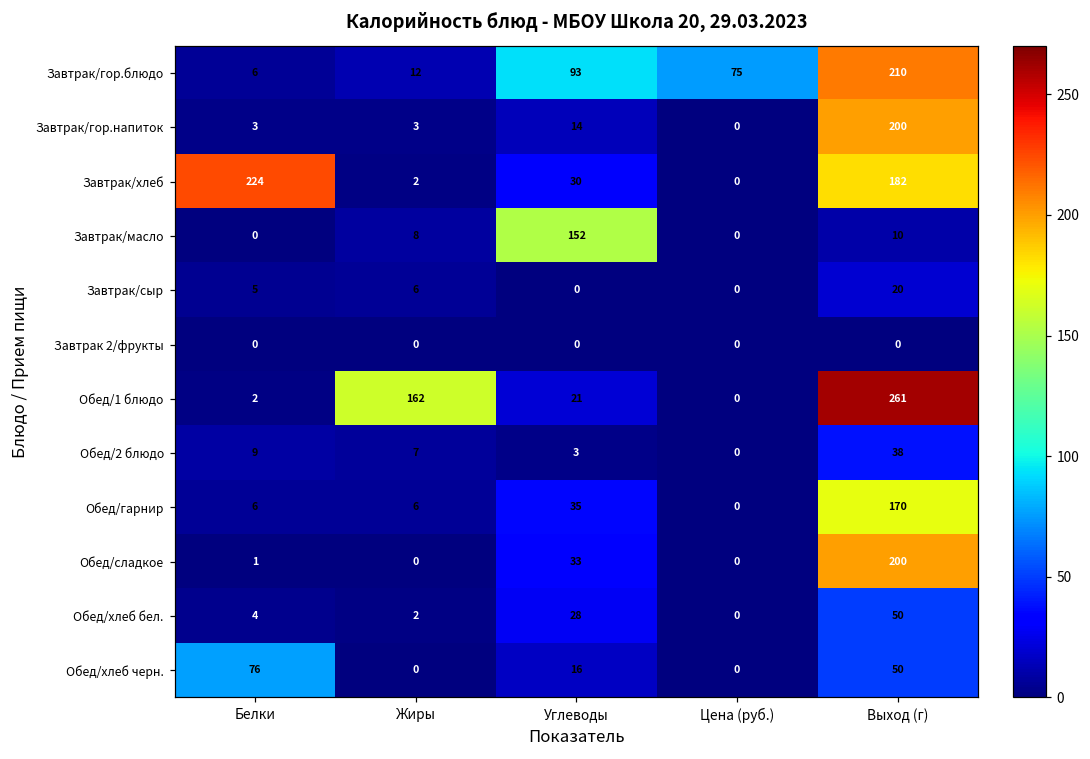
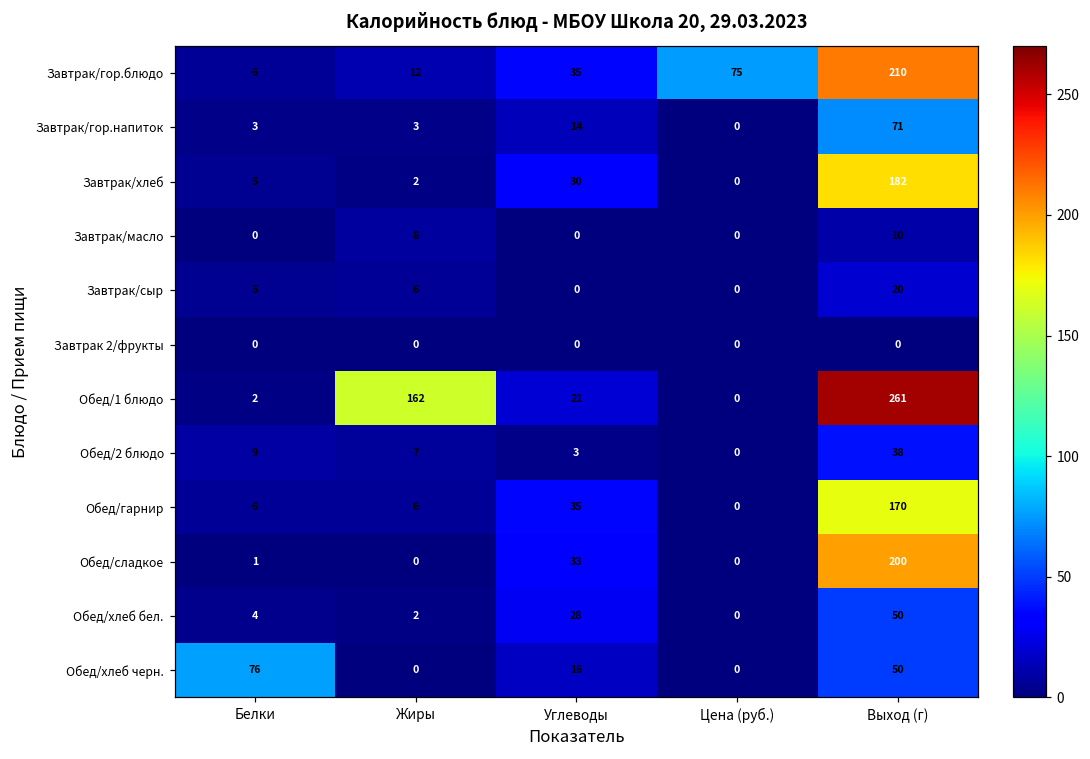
  {
    "Завтрак/гор.блюдо": {
      "Белки": 6,
      "Жиры": 12,
-     "Углеводы": 93,
+     "Углеводы": 35,
      "Цена (руб.)": 75,
      "Выход (г)": 210
    },
    "Завтрак/гор.напиток": {
      "Белки": 3,
      "Жиры": 3,
      "Углеводы": 14,
      "Цена (руб.)": 0,
-     "Выход (г)": 200
+     "Выход (г)": 71
    },
    "Завтрак/хлеб": {
-     "Белки": 224,
+     "Белки": 5,
      "Жиры": 2,
      "Углеводы": 30,
      "Цена (руб.)": 0,
      "Выход (г)": 182
    },
    "Завтрак/масло": {
      "Белки": 0,
      "Жиры": 8,
-     "Углеводы": 152,
+     "Углеводы": 0,
      "Цена (руб.)": 0,
      "Выход (г)": 10
    },
    "Завтрак/сыр": {
      "Белки": 5,
      "Жиры": 6,
      "Углеводы": 0,
      "Цена (руб.)": 0,
      "Выход (г)": 20
    },
    "Завтрак 2/фрукты": {
      "Белки": 0,
      "Жиры": 0,
      "Углеводы": 0,
      "Цена (руб.)": 0,
      "Выход (г)": 0
    },
    "Обед/1 блюдо": {
      "Белки": 2,
      "Жиры": 162,
      "Углеводы": 21,
      "Цена (руб.)": 0,
      "Выход (г)": 261
    },
    "Обед/2 блюдо": {
      "Белки": 9,
      "Жиры": 7,
      "Углеводы": 3,
      "Цена (руб.)": 0,
      "Выход (г)": 38
    },
    "Обед/гарнир": {
      "Белки": 6,
      "Жиры": 6,
      "Углеводы": 35,
      "Цена (руб.)": 0,
      "Выход (г)": 170
    },
    "Обед/сладкое": {
      "Белки": 1,
      "Жиры": 0,
      "Углеводы": 33,
      "Цена (руб.)": 0,
      "Выход (г)": 200
    },
    "Обед/хлеб бел.": {
      "Белки": 4,
      "Жиры": 2,
      "Углеводы": 28,
      "Цена (руб.)": 0,
      "Выход (г)": 50
    },
    "Обед/хлеб черн.": {
      "Белки": 76,
      "Жиры": 0,
      "Углеводы": 16,
      "Цена (руб.)": 0,
      "Выход (г)": 50
    }
  }
